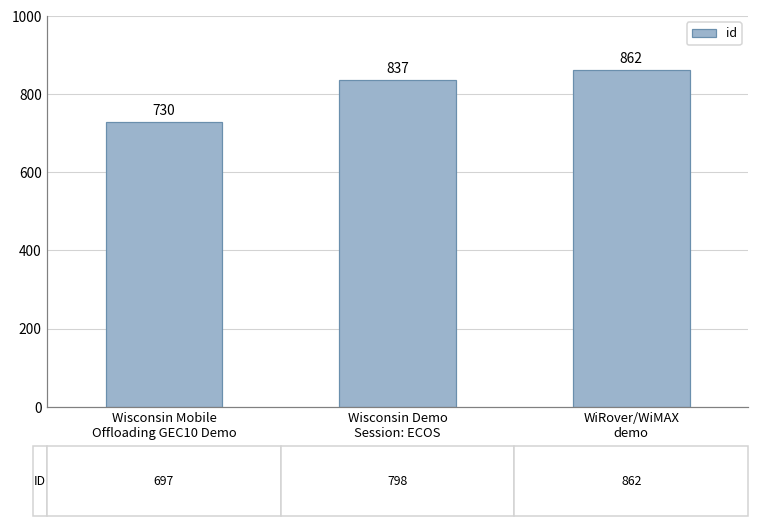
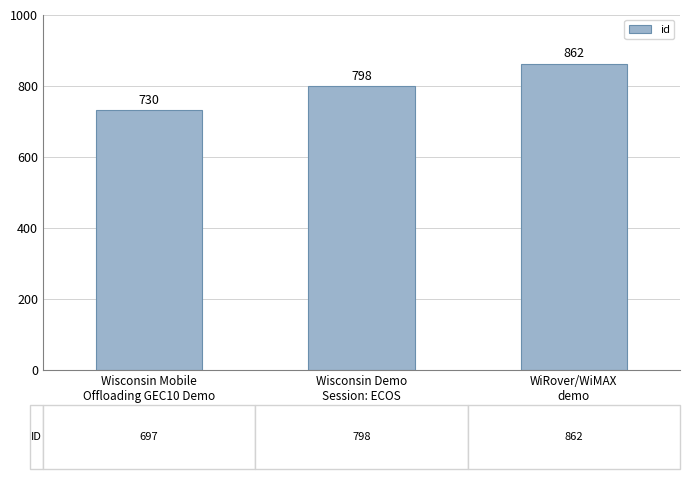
  {
    "Wisconsin Mobile Offloading GEC10 Demo": 730,
-   "Wisconsin Demo Session: ECOS": 837,
+   "Wisconsin Demo Session: ECOS": 798,
    "WiRover/WiMAX demo": 862
  }
